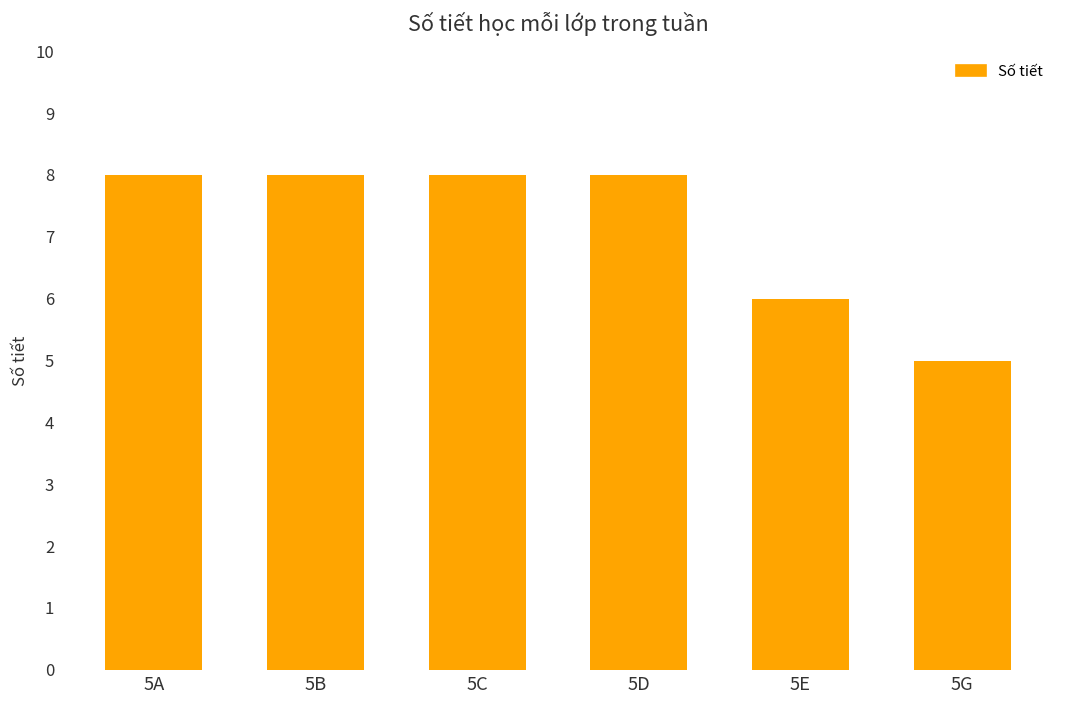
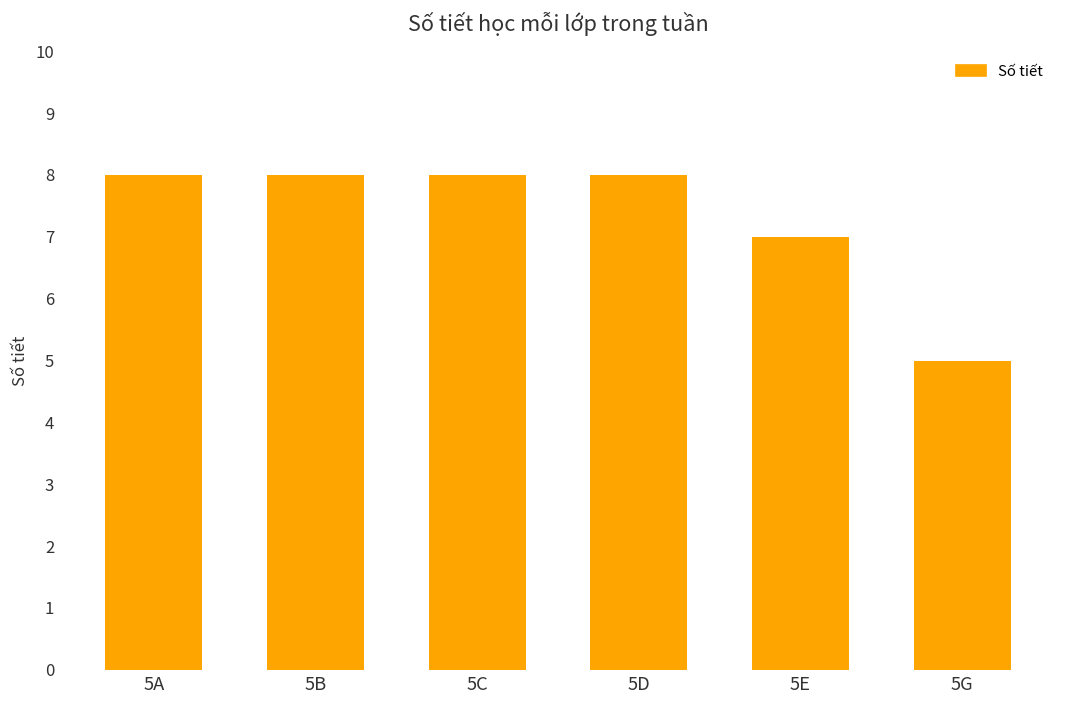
  {
    "5A": 8,
    "5B": 8,
    "5C": 8,
    "5D": 8,
-   "5E": 6,
+   "5E": 7,
    "5G": 5
  }
